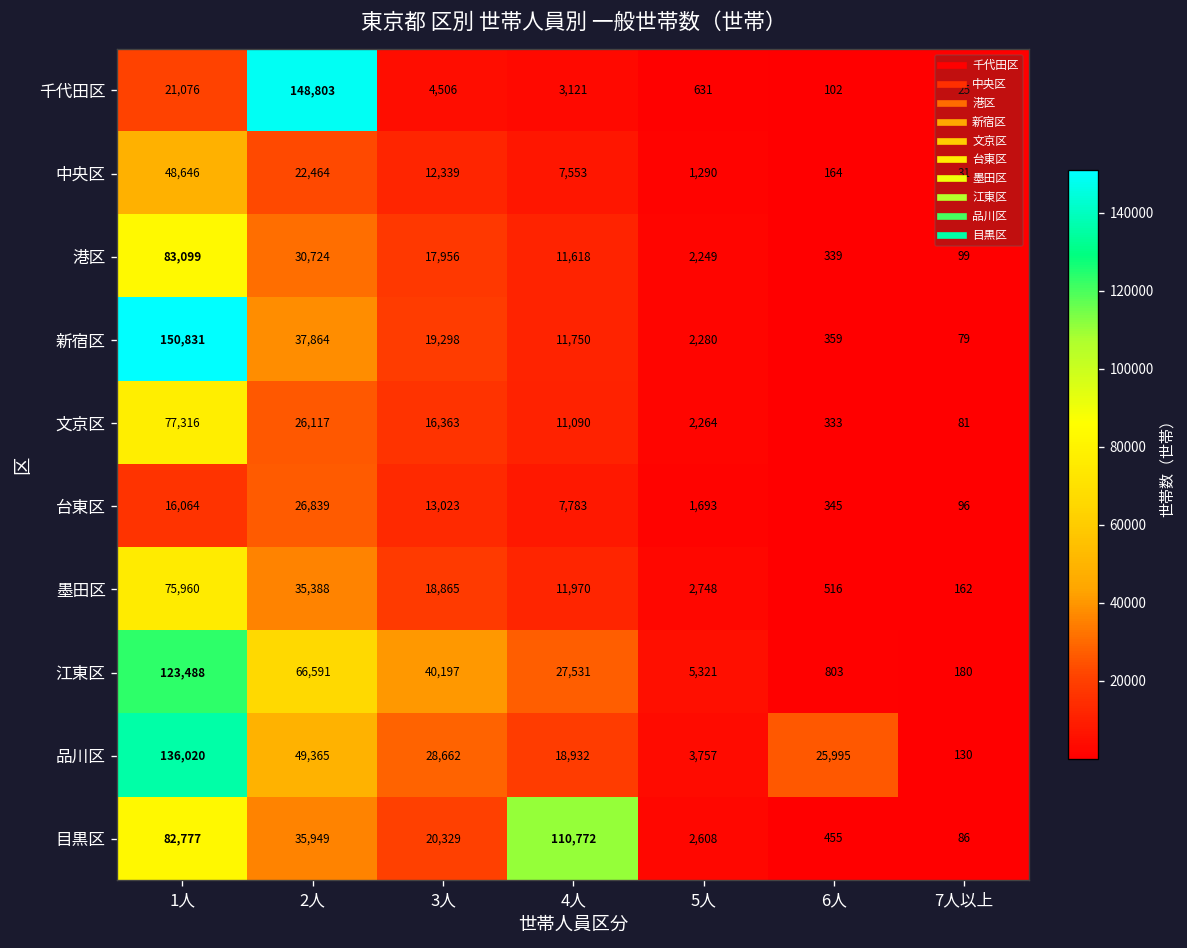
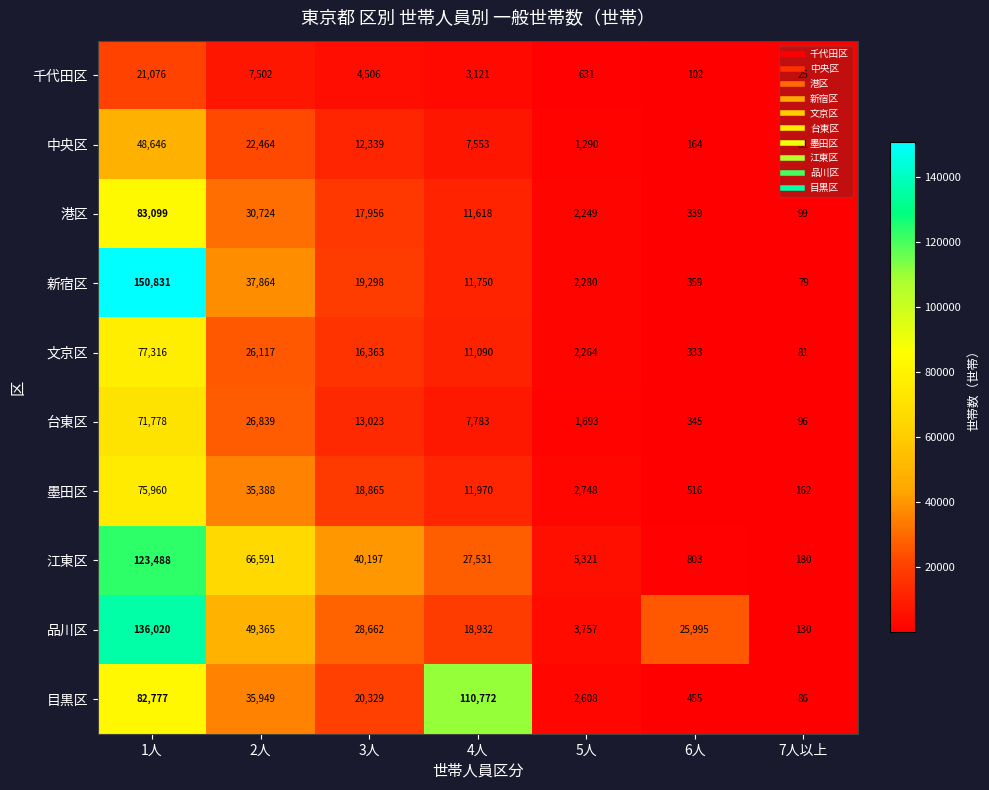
  {
    "千代田区": {
      "1人": "21,076",
-     "2人": "148,803",
+     "2人": "7,502",
      "3人": "4,506",
      "4人": "3,121",
      "5人": "631",
      "6人": "102"
    },
    "中央区": {
      "1人": "48,646",
      "2人": "22,464",
      "3人": "12,339",
      "4人": "7,553",
      "5人": "1,290",
      "6人": "164"
    },
    "港区": {
      "1人": "83,099",
      "2人": "30,724",
      "3人": "17,956",
      "4人": "11,618",
      "5人": "2,249",
      "6人": "339",
      "7人以上": "99"
    },
    "新宿区": {
      "1人": "150,831",
      "2人": "37,864",
      "3人": "19,298",
      "4人": "11,750",
      "5人": "2,280",
      "6人": "359",
      "7人以上": "79"
    },
    "文京区": {
      "1人": "77,316",
      "2人": "26,117",
      "3人": "16,363",
      "4人": "11,090",
      "5人": "2,264",
      "6人": "333",
      "7人以上": "81"
    },
    "台東区": {
-     "1人": "16,064",
+     "1人": "71,778",
      "2人": "26,839",
      "3人": "13,023",
      "4人": "7,783",
      "5人": "1,693",
      "6人": "345",
      "7人以上": "96"
    },
    "墨田区": {
      "1人": "75,960",
      "2人": "35,388",
      "3人": "18,865",
      "4人": "11,970",
      "5人": "2,748",
      "6人": "516",
      "7人以上": "162"
    },
    "江東区": {
      "1人": "123,488",
      "2人": "66,591",
      "3人": "40,197",
      "4人": "27,531",
      "5人": "5,321",
      "6人": "803",
      "7人以上": "180"
    },
    "品川区": {
      "1人": "136,020",
      "2人": "49,365",
      "3人": "28,662",
      "4人": "18,932",
      "5人": "3,757",
      "6人": "25,995",
      "7人以上": "130"
    },
    "目黒区": {
      "1人": "82,777",
      "2人": "35,949",
      "3人": "20,329",
      "4人": "110,772",
      "5人": "2,608",
      "6人": "455",
      "7人以上": "86"
    }
  }
